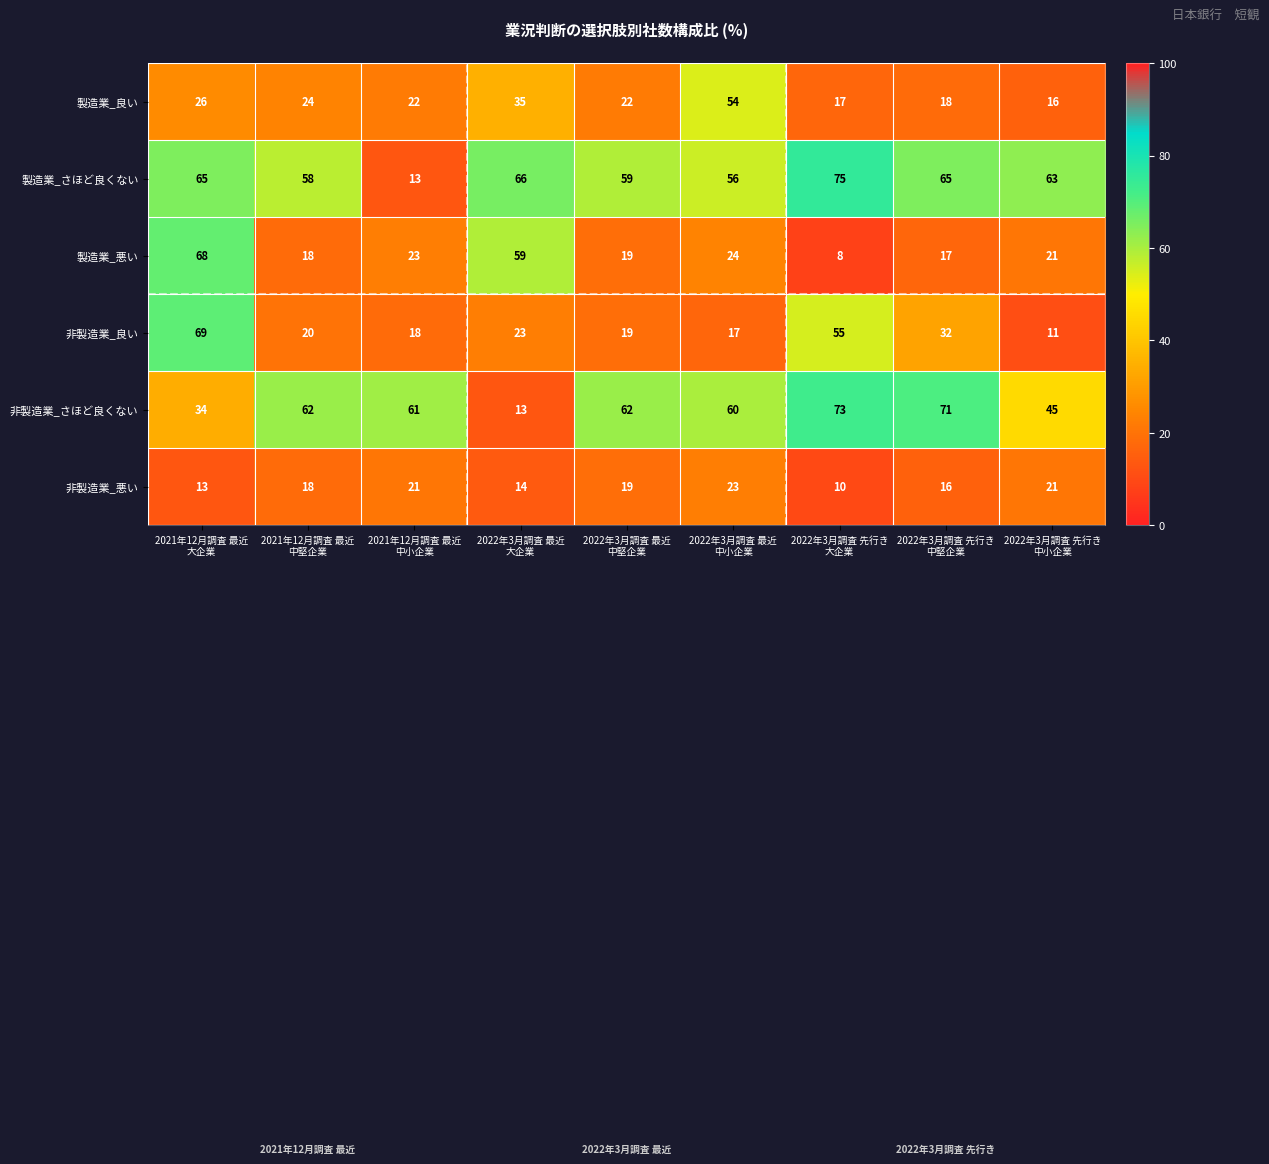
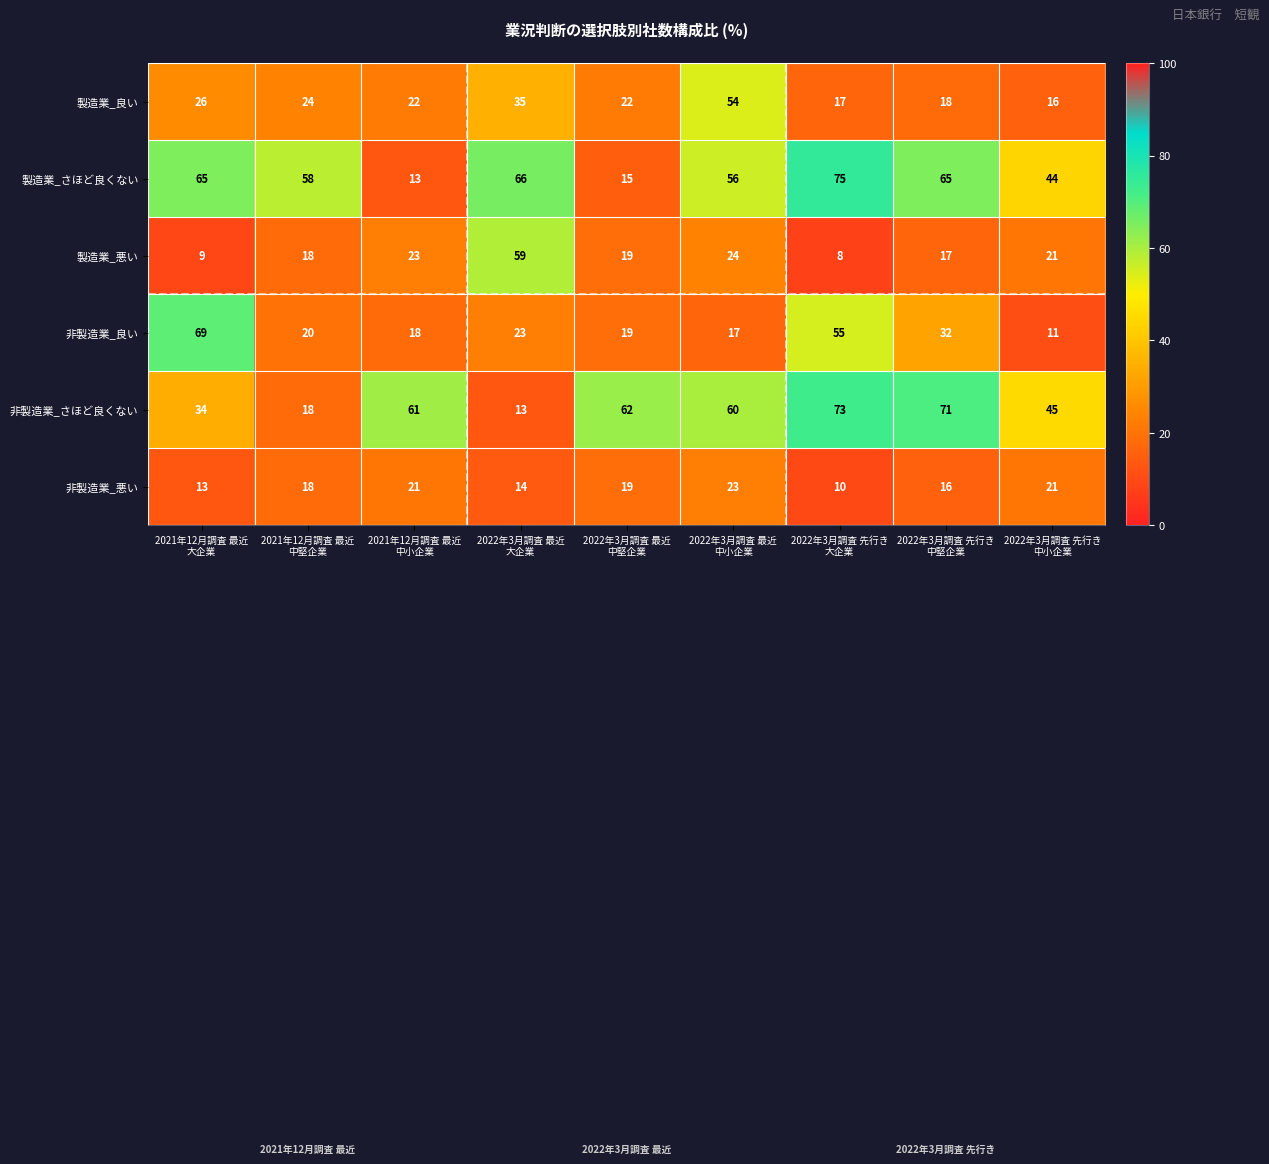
  {
    "製造業_良い": {
      "2021年12月調査 最近 大企業": 26,
      "2021年12月調査 最近 中堅企業": 24,
      "2021年12月調査 最近 中小企業": 22,
      "2022年3月調査 最近 大企業": 35,
      "2022年3月調査 最近 中堅企業": 22,
      "2022年3月調査 最近 中小企業": 54,
      "2022年3月調査 先行き 大企業": 17,
      "2022年3月調査 先行き 中堅企業": 18,
      "2022年3月調査 先行き 中小企業": 16
    },
    "製造業_さほど良くない": {
      "2021年12月調査 最近 大企業": 65,
      "2021年12月調査 最近 中堅企業": 58,
      "2021年12月調査 最近 中小企業": 13,
      "2022年3月調査 最近 大企業": 66,
-     "2022年3月調査 最近 中堅企業": 59,
+     "2022年3月調査 最近 中堅企業": 15,
      "2022年3月調査 最近 中小企業": 56,
      "2022年3月調査 先行き 大企業": 75,
      "2022年3月調査 先行き 中堅企業": 65,
-     "2022年3月調査 先行き 中小企業": 63
+     "2022年3月調査 先行き 中小企業": 44
    },
    "製造業_悪い": {
-     "2021年12月調査 最近 大企業": 68,
+     "2021年12月調査 最近 大企業": 9,
      "2021年12月調査 最近 中堅企業": 18,
      "2021年12月調査 最近 中小企業": 23,
      "2022年3月調査 最近 大企業": 59,
      "2022年3月調査 最近 中堅企業": 19,
      "2022年3月調査 最近 中小企業": 24,
      "2022年3月調査 先行き 大企業": 8,
      "2022年3月調査 先行き 中堅企業": 17,
      "2022年3月調査 先行き 中小企業": 21
    },
    "非製造業_良い": {
      "2021年12月調査 最近 大企業": 69,
      "2021年12月調査 最近 中堅企業": 20,
      "2021年12月調査 最近 中小企業": 18,
      "2022年3月調査 最近 大企業": 23,
      "2022年3月調査 最近 中堅企業": 19,
      "2022年3月調査 最近 中小企業": 17,
      "2022年3月調査 先行き 大企業": 55,
      "2022年3月調査 先行き 中堅企業": 32,
      "2022年3月調査 先行き 中小企業": 11
    },
    "非製造業_さほど良くない": {
      "2021年12月調査 最近 大企業": 34,
-     "2021年12月調査 最近 中堅企業": 62,
+     "2021年12月調査 最近 中堅企業": 18,
      "2021年12月調査 最近 中小企業": 61,
      "2022年3月調査 最近 大企業": 13,
      "2022年3月調査 最近 中堅企業": 62,
      "2022年3月調査 最近 中小企業": 60,
      "2022年3月調査 先行き 大企業": 73,
      "2022年3月調査 先行き 中堅企業": 71,
      "2022年3月調査 先行き 中小企業": 45
    },
    "非製造業_悪い": {
      "2021年12月調査 最近 大企業": 13,
      "2021年12月調査 最近 中堅企業": 18,
      "2021年12月調査 最近 中小企業": 21,
      "2022年3月調査 最近 大企業": 14,
      "2022年3月調査 最近 中堅企業": 19,
      "2022年3月調査 最近 中小企業": 23,
      "2022年3月調査 先行き 大企業": 10,
      "2022年3月調査 先行き 中堅企業": 16,
      "2022年3月調査 先行き 中小企業": 21
    }
  }
